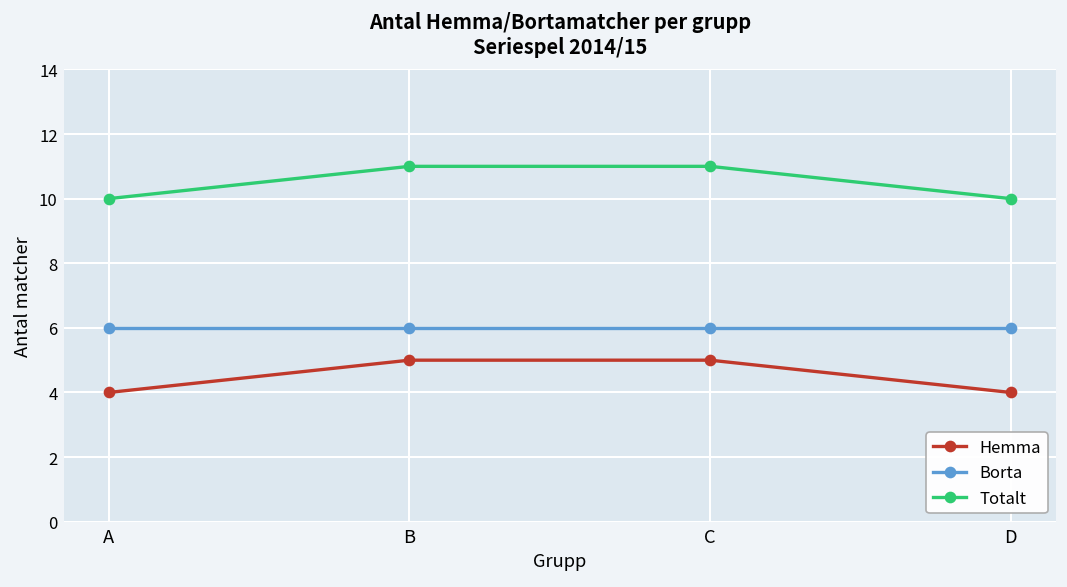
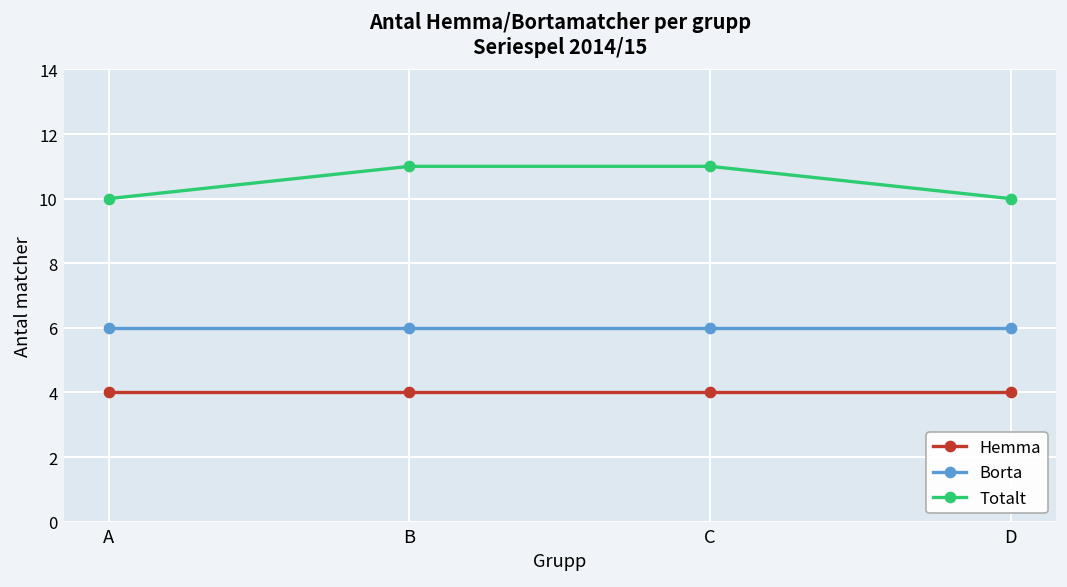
  {
    "Hemma": {
      "A": 4,
-     "B": 5,
-     "C": 5,
+     "B": 4,
+     "C": 4,
      "D": 4
    },
    "Borta": {
      "A": 6,
      "B": 6,
      "C": 6,
      "D": 6
    },
    "Totalt": {
      "A": 10,
      "B": 11,
      "C": 11,
      "D": 10
    }
  }
